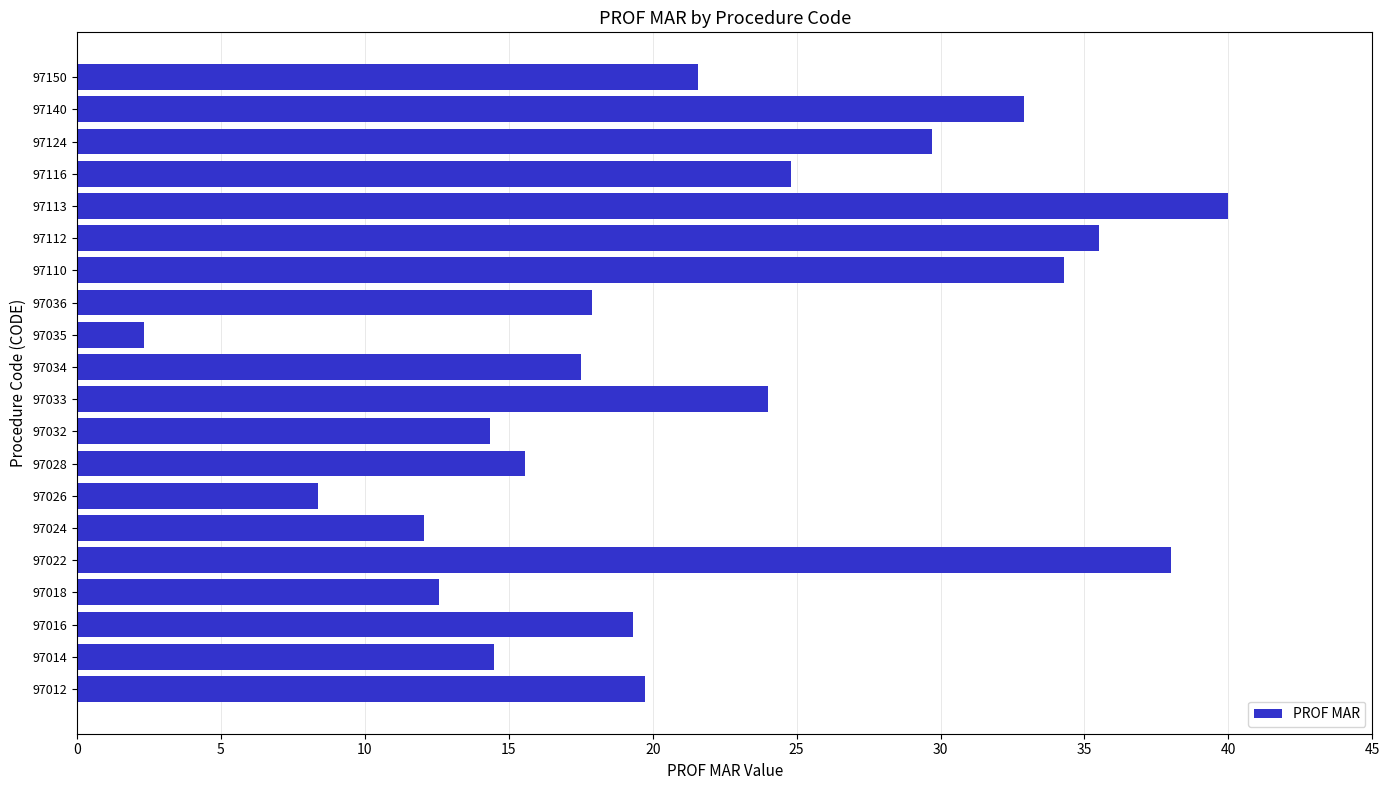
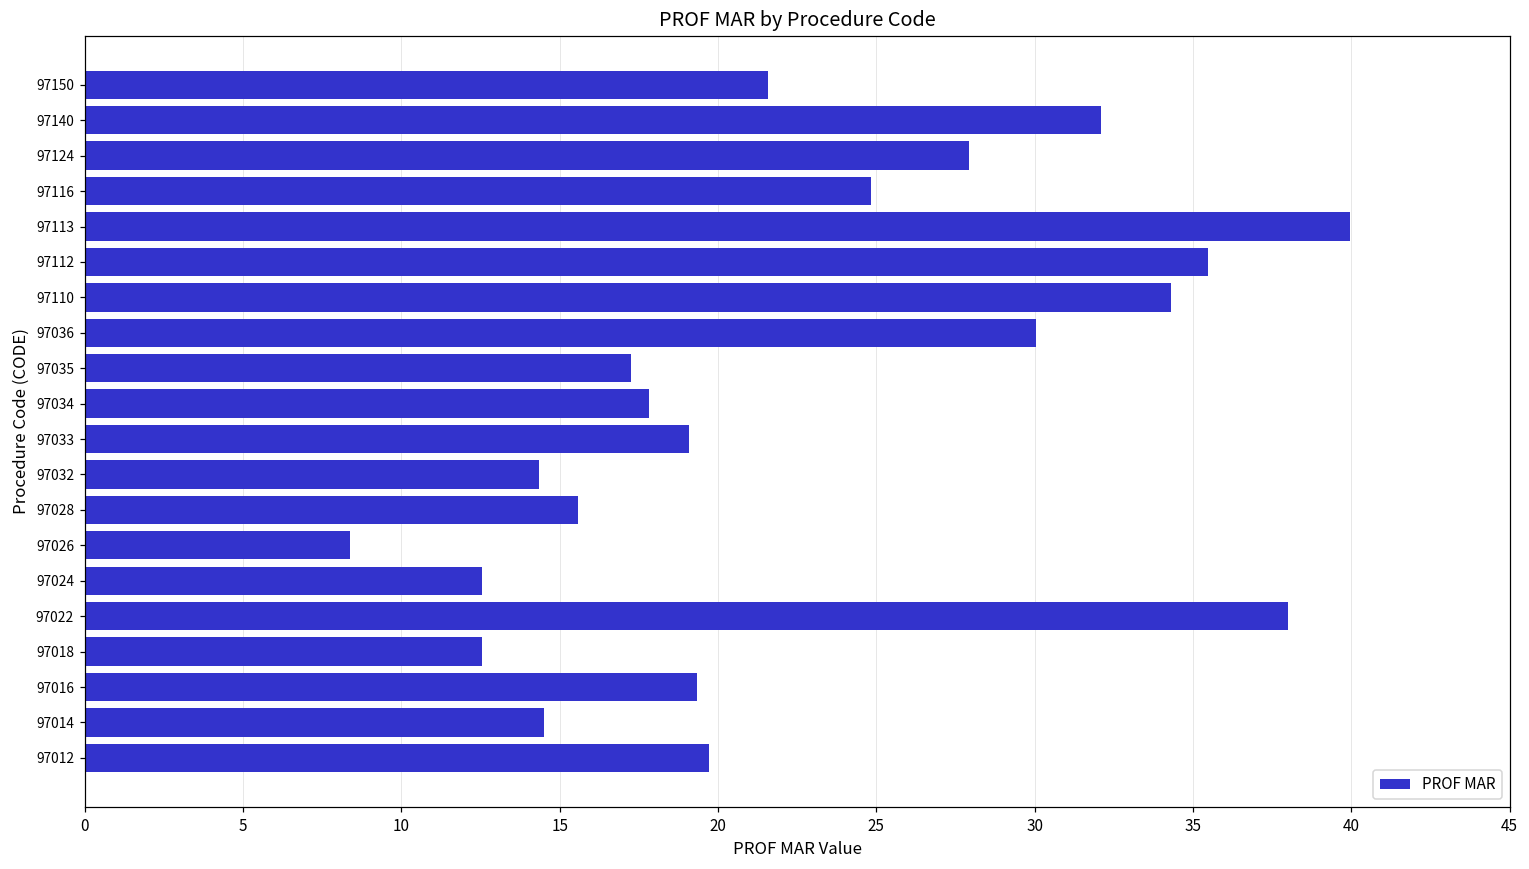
  {
    "97150": 21.6,
-   "97140": 32.9,
-   "97124": 29.7,
+   "97140": 32.1,
+   "97124": 27.9,
    "97116": 24.8,
    "97113": 40.0,
    "97112": 35.5,
    "97110": 34.3,
-   "97036": 17.9,
-   "97035": 2.3,
-   "97034": 17.5,
-   "97033": 24.0,
+   "97036": 30.0,
+   "97035": 17.3,
+   "97034": 17.8,
+   "97033": 19.1,
    "97032": 14.3,
    "97028": 15.6,
    "97026": 8.4,
-   "97024": 12.1,
+   "97024": 12.6,
    "97022": 38.0,
    "97018": 12.6,
    "97016": 19.3,
    "97014": 14.5,
    "97012": 19.7
  }
